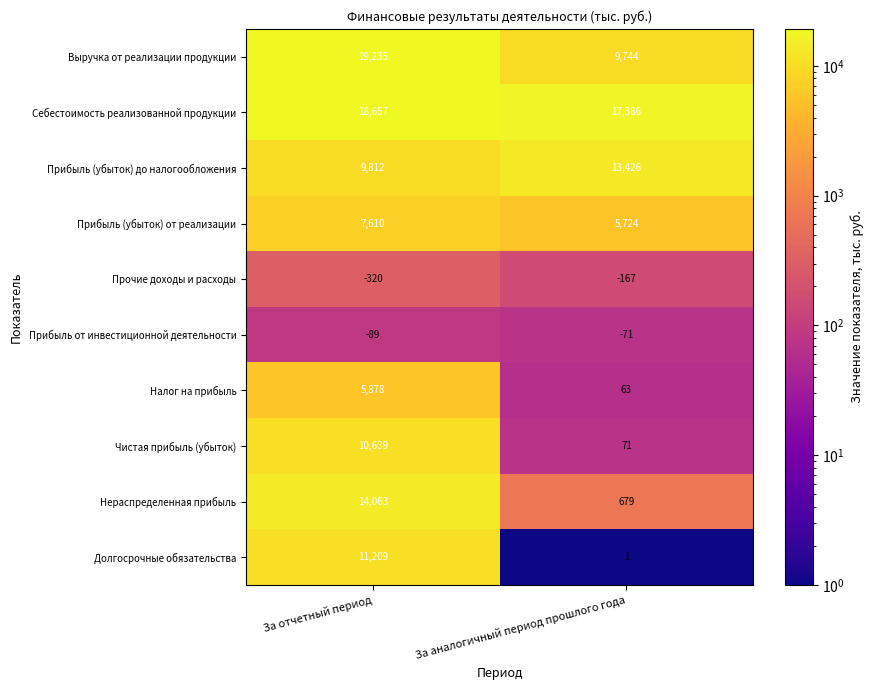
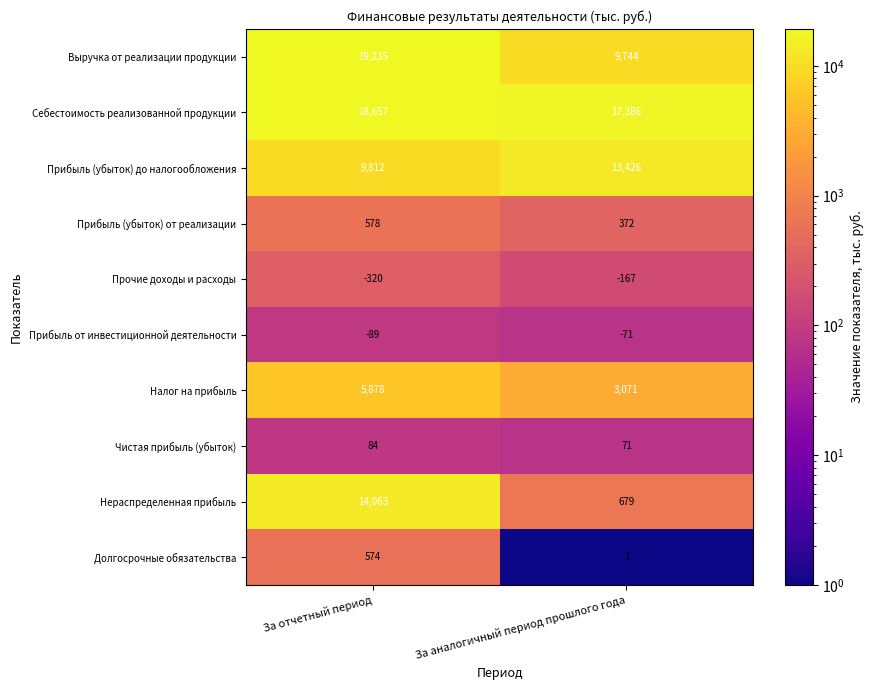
  {
    "Выручка от реализации продукции": {
      "За отчетный период": "19,235",
      "За аналогичный период прошлого года": "9,744"
    },
    "Себестоимость реализованной продукции": {
      "За отчетный период": "18,657",
      "За аналогичный период прошлого года": "17,386"
    },
    "Прибыль (убыток) до налогообложения": {
      "За отчетный период": "9,812",
      "За аналогичный период прошлого года": "13,426"
    },
    "Прибыль (убыток) от реализации": {
-     "За отчетный период": "7,610",
-     "За аналогичный период прошлого года": "5,724"
+     "За отчетный период": "578",
+     "За аналогичный период прошлого года": "372"
    },
    "Прочие доходы и расходы": {
      "За отчетный период": "-320",
      "За аналогичный период прошлого года": "-167"
    },
    "Прибыль от инвестиционной деятельности": {
      "За отчетный период": "-89",
      "За аналогичный период прошлого года": "-71"
    },
    "Налог на прибыль": {
      "За отчетный период": "5,878",
-     "За аналогичный период прошлого года": "63"
+     "За аналогичный период прошлого года": "3,071"
    },
    "Чистая прибыль (убыток)": {
-     "За отчетный период": "10,639",
+     "За отчетный период": "84",
      "За аналогичный период прошлого года": "71"
    },
    "Нераспределенная прибыль": {
      "За отчетный период": "14,063",
      "За аналогичный период прошлого года": "679"
    },
    "Долгосрочные обязательства": {
-     "За отчетный период": "11,209",
+     "За отчетный период": "574",
      "За аналогичный период прошлого года": "1"
    }
  }
